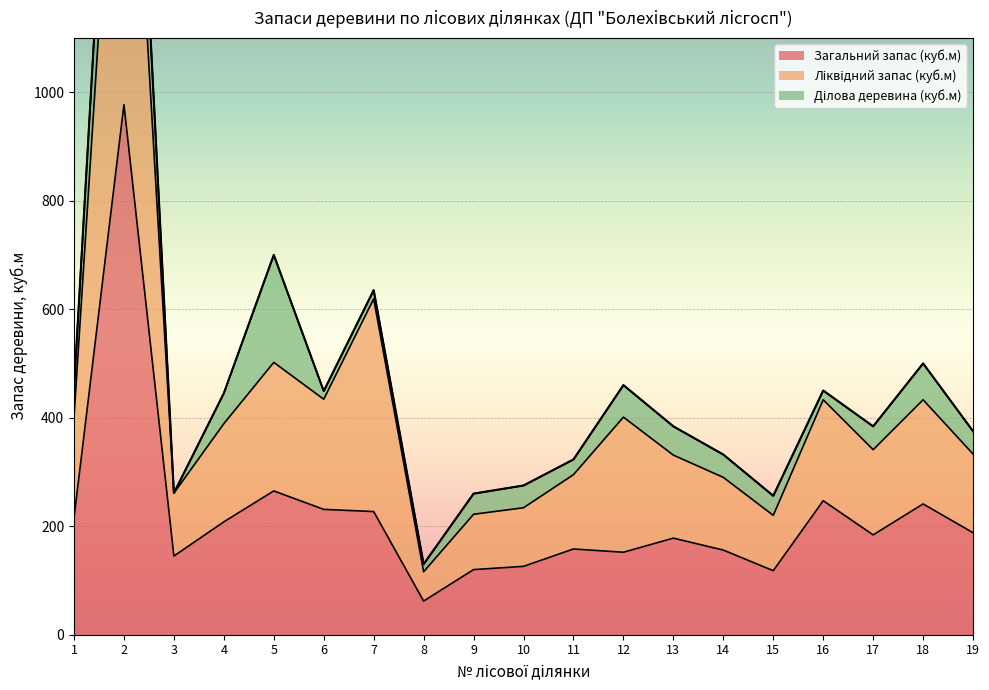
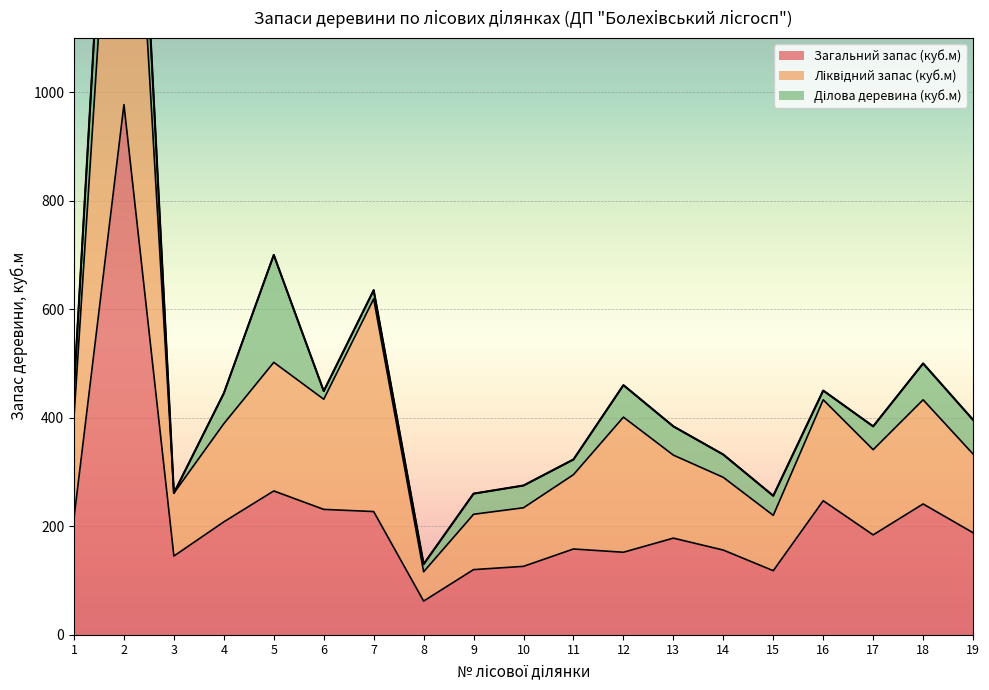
  {
    "Загальний запас (куб.м)": {
      "1": 220,
      "2": 980,
      "3": 150,
      "4": 210,
      "5": 270,
      "6": 230,
      "7": 230,
      "8": 60,
      "9": 120,
      "10": 130,
      "11": 160,
      "12": 150,
      "13": 180,
      "14": 160,
      "15": 120,
      "16": 250,
      "17": 180,
      "18": 240,
      "19": 190
    },
    "Ліквідний запас (куб.м)": {
      "1": 190,
      "4": 180,
      "5": 240,
      "6": 200,
      "7": 390,
      "8": 50,
      "9": 100,
      "10": 110,
      "11": 140,
      "12": 250,
      "13": 150,
      "14": 130,
      "15": 100,
      "16": 190,
      "17": 160,
      "18": 190,
      "19": 150
    },
    "Ділова деревина (куб.м)": {
      "1": 50,
      "4": 60,
      "5": 200,
      "6": 20,
      "7": 20,
      "8": 10,
      "9": 40,
      "10": 40,
      "11": 30,
      "12": 60,
      "13": 50,
      "14": 40,
      "15": 40,
      "16": 20,
      "17": 40,
      "18": 70,
-     "19": 40
+     "19": 60
    }
  }
